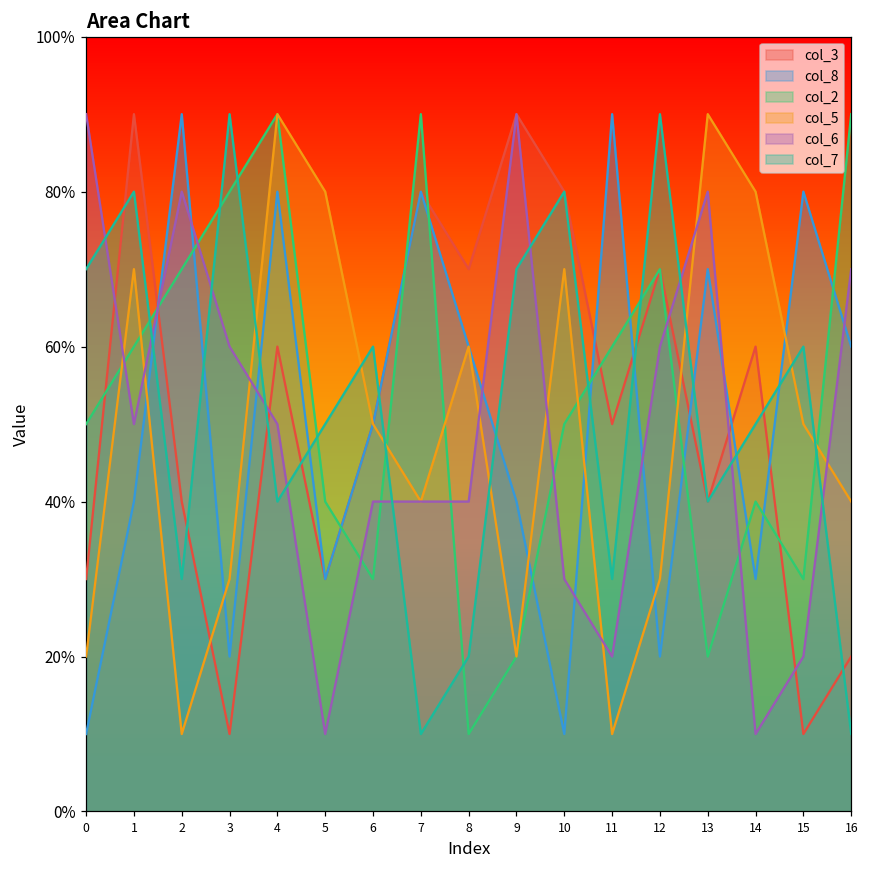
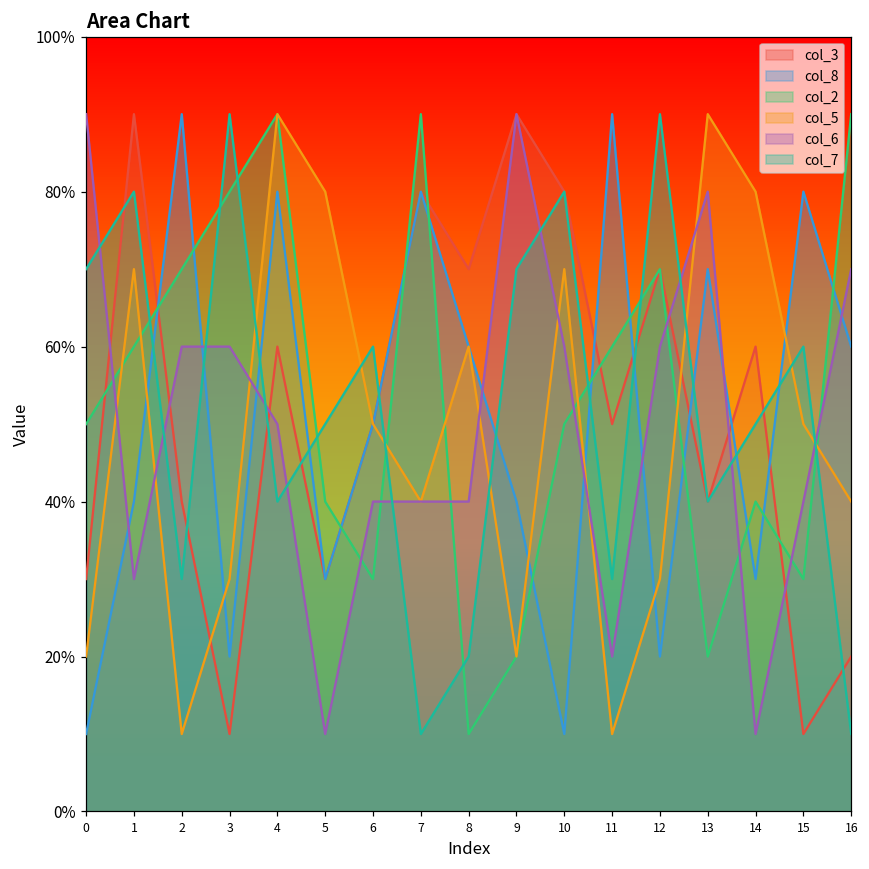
  {
    "col_6": {
      "0": "90%",
-     "1": "50%",
-     "2": "80%",
+     "1": "30%",
+     "2": "60%",
      "3": "60%",
      "4": "50%",
      "5": "10%",
      "6": "40%",
      "8": "40%",
-     "10": "30%",
+     "10": "60%",
      "11": "20%",
      "12": "60%",
      "13": "80%",
      "14": "10%",
-     "15": "20%",
+     "15": "40%",
      "16": "70%"
    }
  }
